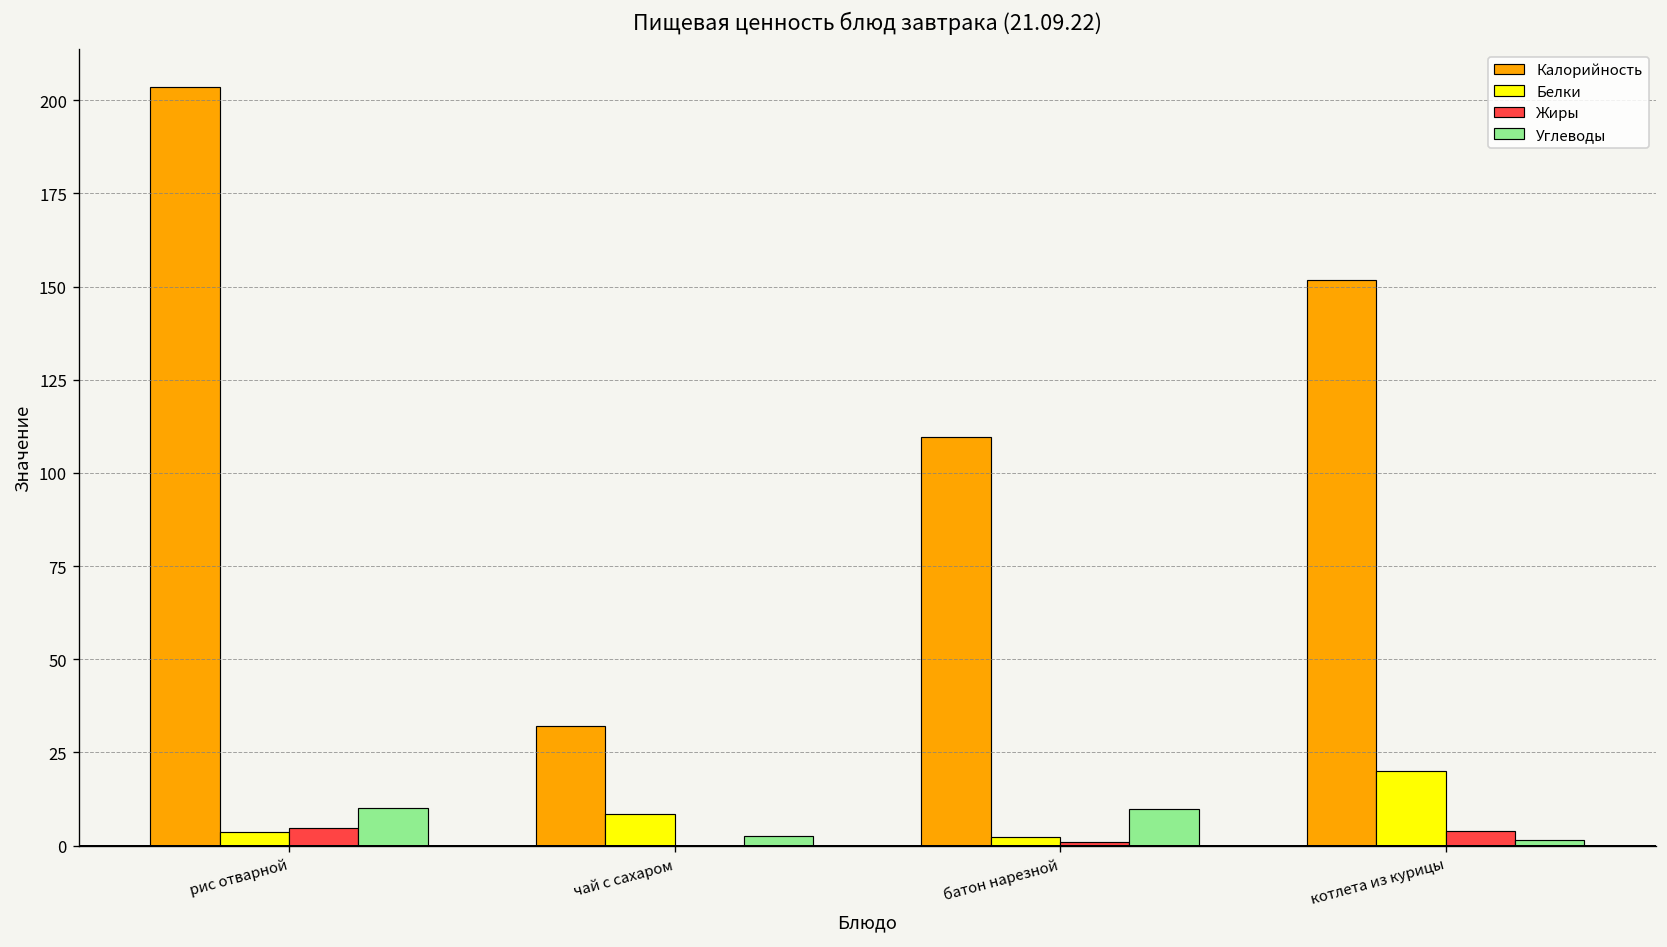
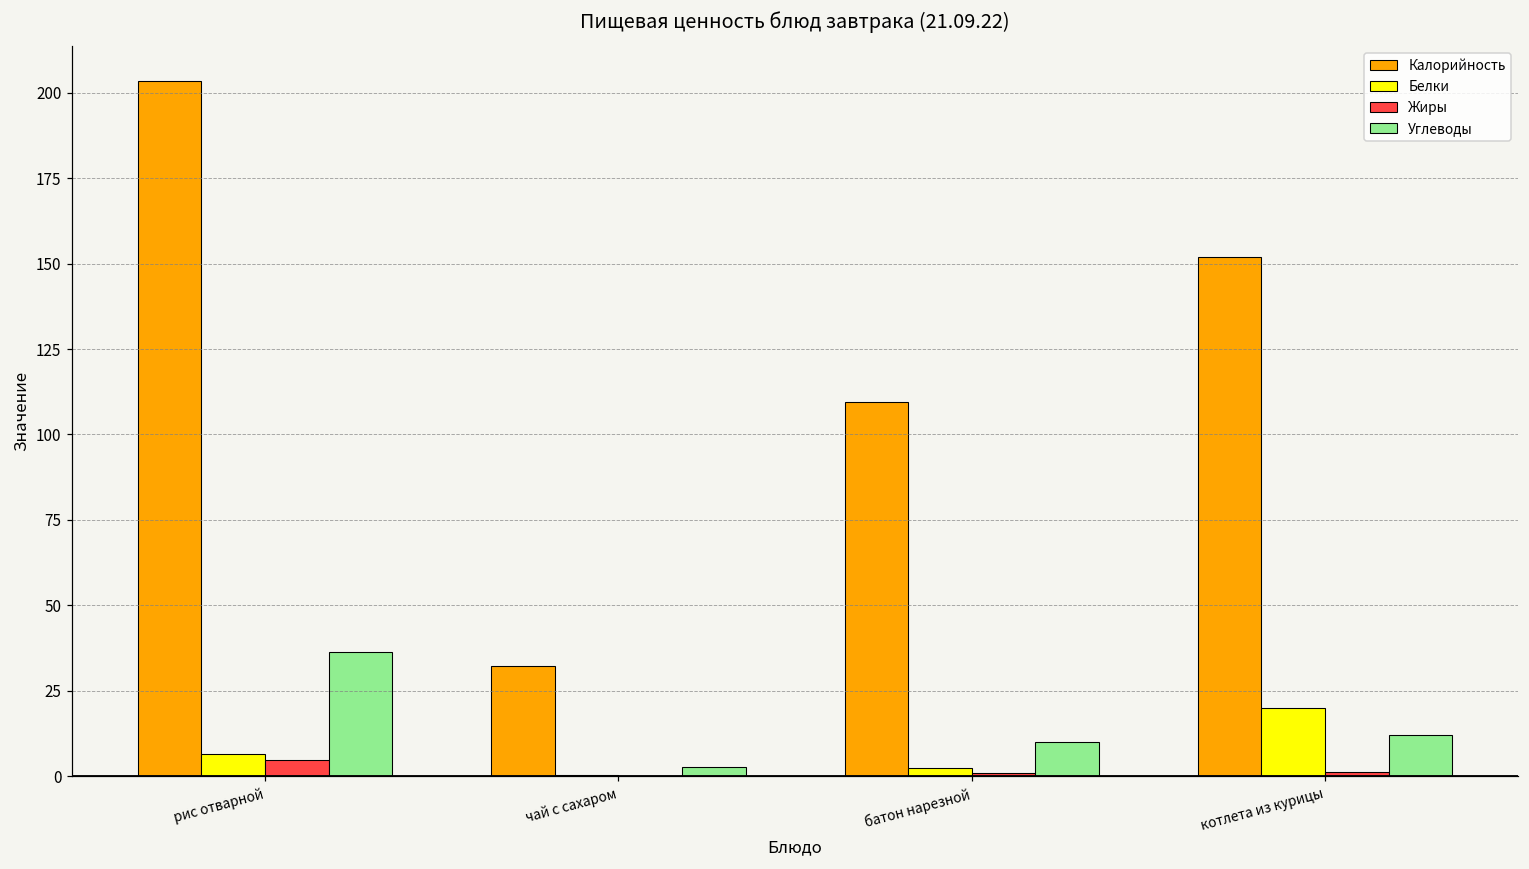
  {
    "Калорийность": {
      "рис отварной": 204,
      "чай с сахаром": 32,
      "батон нарезной": 110,
      "котлета из курицы": 152
    },
    "Белки": {
-     "рис отварной": 4,
-     "чай с сахаром": 8,
+     "рис отварной": 7,
+     "чай с сахаром": 0,
      "батон нарезной": 2,
      "котлета из курицы": 20
    },
    "Жиры": {
      "рис отварной": 5,
      "чай с сахаром": 0,
      "батон нарезной": 1,
-     "котлета из курицы": 4
+     "котлета из курицы": 1
    },
    "Углеводы": {
-     "рис отварной": 10,
+     "рис отварной": 36,
      "чай с сахаром": 3,
      "батон нарезной": 10,
-     "котлета из курицы": 2
+     "котлета из курицы": 12
    }
  }
